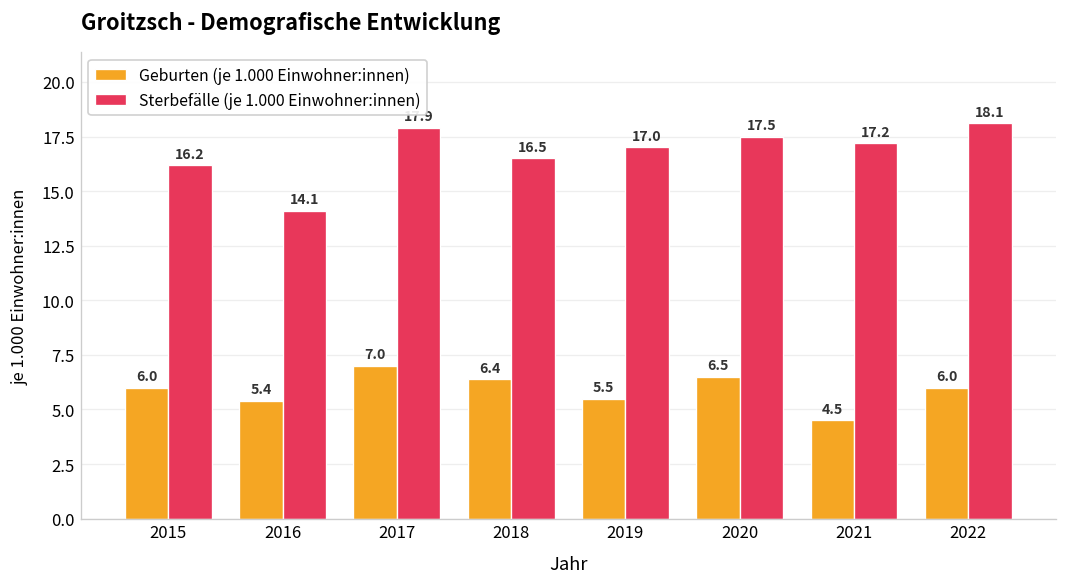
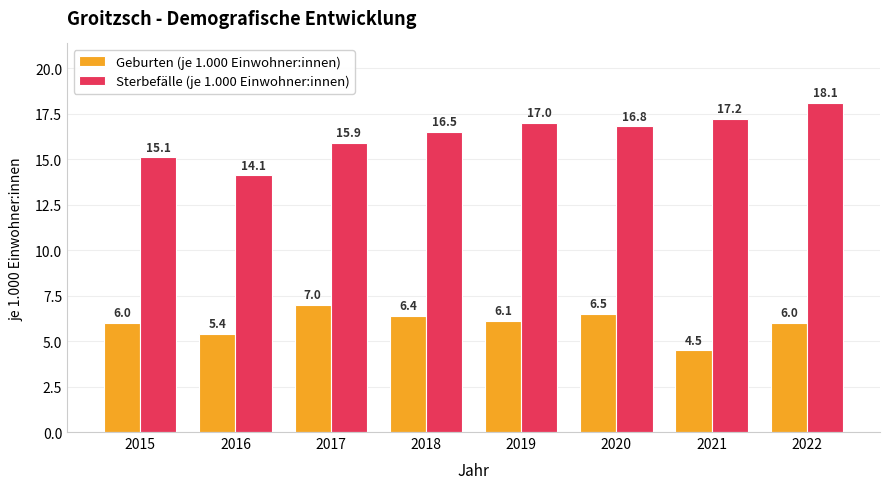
  {
    "Geburten (je 1.000 Einwohner:innen)": {
      "2015": 6.0,
      "2016": 5.4,
      "2017": 7.0,
      "2018": 6.4,
-     "2019": 5.5,
+     "2019": 6.1,
      "2020": 6.5,
      "2021": 4.5,
      "2022": 6.0
    },
    "Sterbefälle (je 1.000 Einwohner:innen)": {
-     "2015": 16.2,
+     "2015": 15.1,
      "2016": 14.1,
-     "2017": 17.9,
+     "2017": 15.9,
      "2018": 16.5,
      "2019": 17.0,
-     "2020": 17.5,
+     "2020": 16.8,
      "2021": 17.2,
      "2022": 18.1
    }
  }
